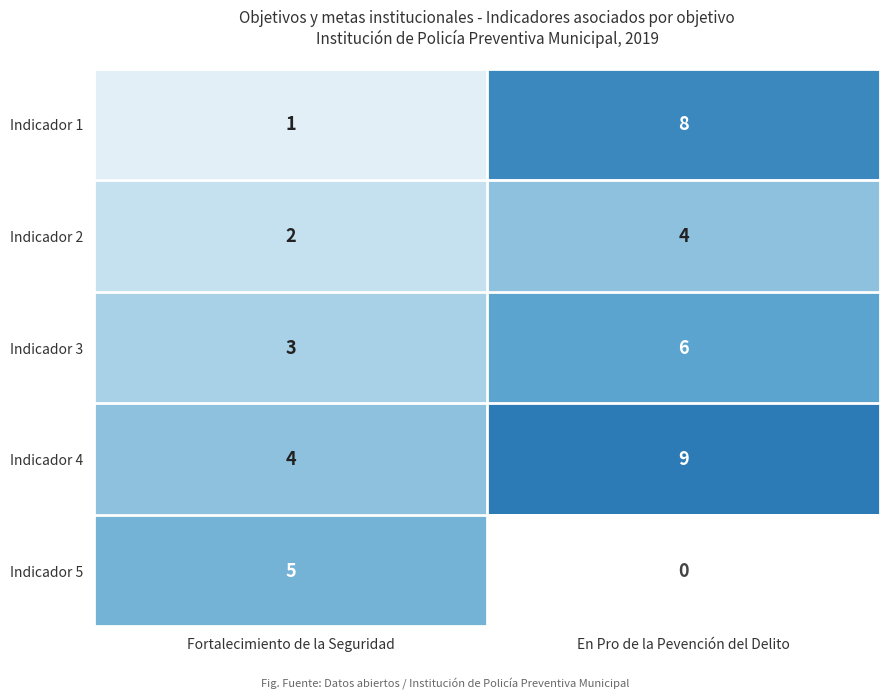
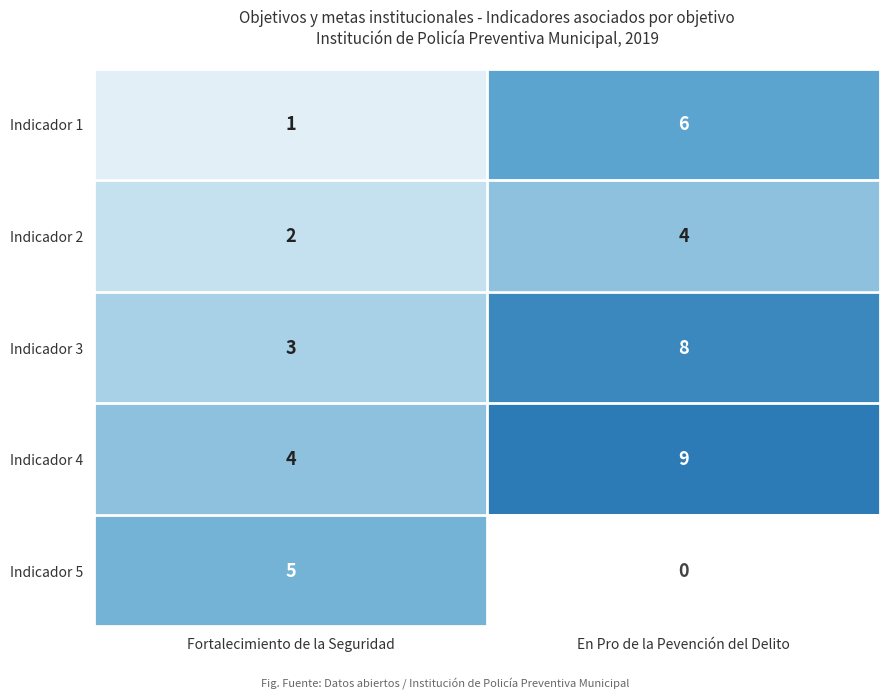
  {
    "Indicador 1": {
      "Fortalecimiento de la Seguridad": 1,
-     "En Pro de la Pevención del Delito": 8
+     "En Pro de la Pevención del Delito": 6
    },
    "Indicador 2": {
      "Fortalecimiento de la Seguridad": 2,
      "En Pro de la Pevención del Delito": 4
    },
    "Indicador 3": {
      "Fortalecimiento de la Seguridad": 3,
-     "En Pro de la Pevención del Delito": 6
+     "En Pro de la Pevención del Delito": 8
    },
    "Indicador 4": {
      "Fortalecimiento de la Seguridad": 4,
      "En Pro de la Pevención del Delito": 9
    },
    "Indicador 5": {
      "Fortalecimiento de la Seguridad": 5,
      "En Pro de la Pevención del Delito": 0
    }
  }
